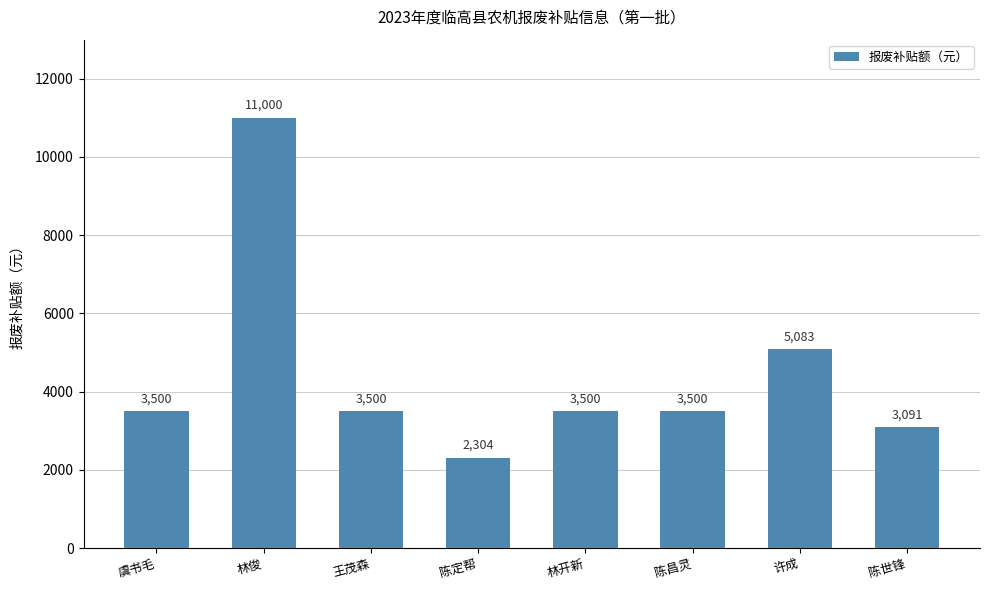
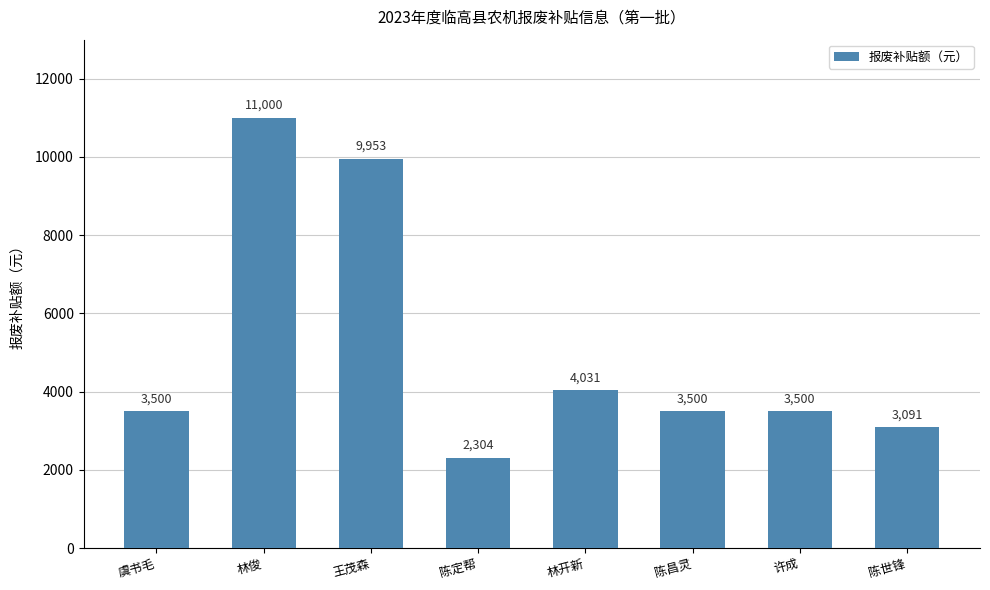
  {
    "虞书毛": "3,500",
    "林俊": "11,000",
-   "王茂森": "3,500",
+   "王茂森": "9,953",
    "陈定帮": "2,304",
-   "林开新": "3,500",
+   "林开新": "4,031",
    "陈昌灵": "3,500",
-   "许成": "5,083",
+   "许成": "3,500",
    "陈世锋": "3,091"
  }
